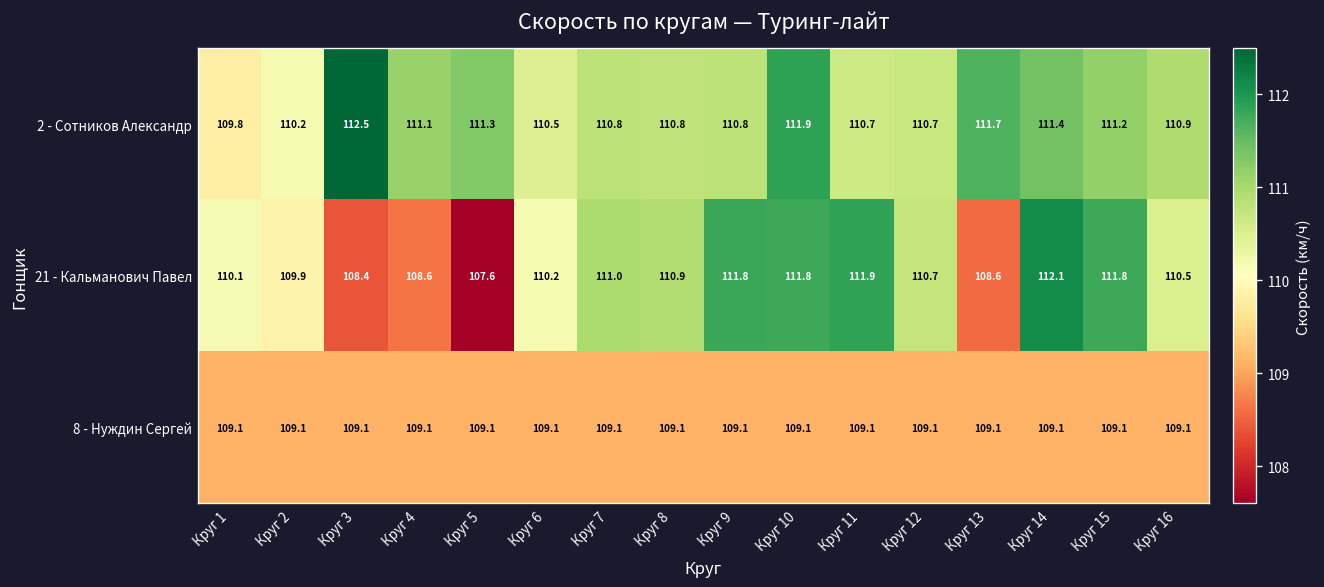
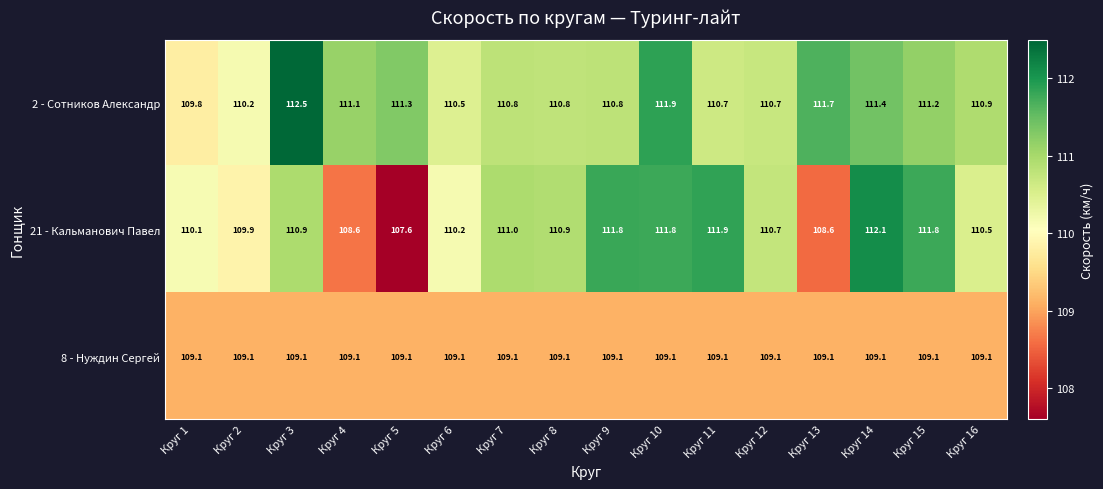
  {
    "2 - Сотников Александр": {
      "Круг 1": 109.8,
      "Круг 2": 110.2,
      "Круг 3": 112.5,
      "Круг 4": 111.1,
      "Круг 5": 111.3,
      "Круг 6": 110.5,
      "Круг 7": 110.8,
      "Круг 8": 110.8,
      "Круг 9": 110.8,
      "Круг 10": 111.9,
      "Круг 11": 110.7,
      "Круг 12": 110.7,
      "Круг 13": 111.7,
      "Круг 14": 111.4,
      "Круг 15": 111.2,
      "Круг 16": 110.9
    },
    "21 - Кальманович Павел": {
      "Круг 1": 110.1,
      "Круг 2": 109.9,
-     "Круг 3": 108.4,
+     "Круг 3": 110.9,
      "Круг 4": 108.6,
      "Круг 5": 107.6,
      "Круг 6": 110.2,
      "Круг 7": 111.0,
      "Круг 8": 110.9,
      "Круг 9": 111.8,
      "Круг 10": 111.8,
      "Круг 11": 111.9,
      "Круг 12": 110.7,
      "Круг 13": 108.6,
      "Круг 14": 112.1,
      "Круг 15": 111.8,
      "Круг 16": 110.5
    },
    "8 - Нуждин Сергей": {
      "Круг 1": 109.1,
      "Круг 2": 109.1,
      "Круг 3": 109.1,
      "Круг 4": 109.1,
      "Круг 5": 109.1,
      "Круг 6": 109.1,
      "Круг 7": 109.1,
      "Круг 8": 109.1,
      "Круг 9": 109.1,
      "Круг 10": 109.1,
      "Круг 11": 109.1,
      "Круг 12": 109.1,
      "Круг 13": 109.1,
      "Круг 14": 109.1,
      "Круг 15": 109.1,
      "Круг 16": 109.1
    }
  }
